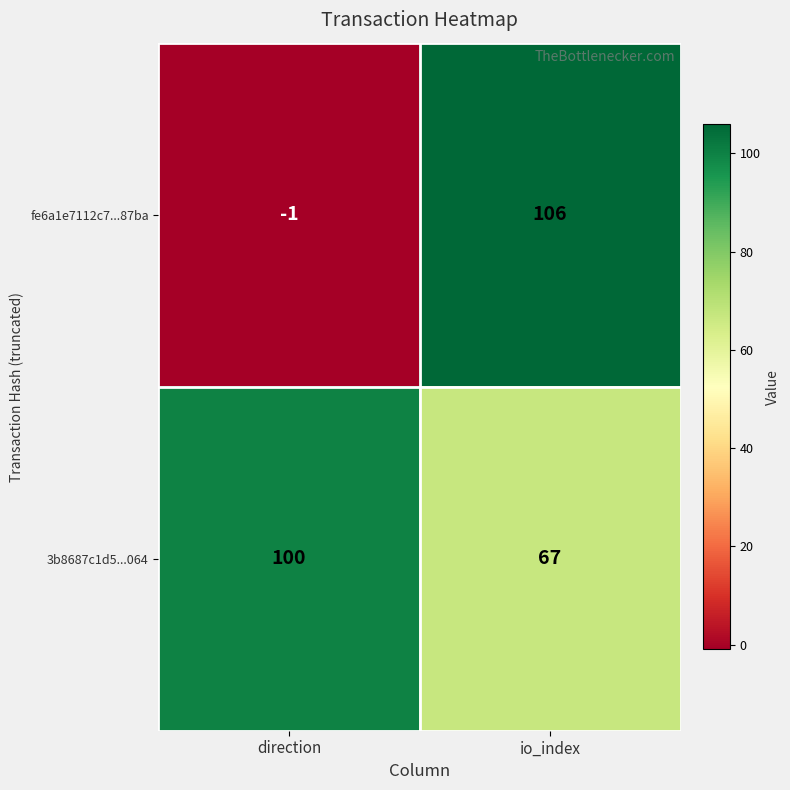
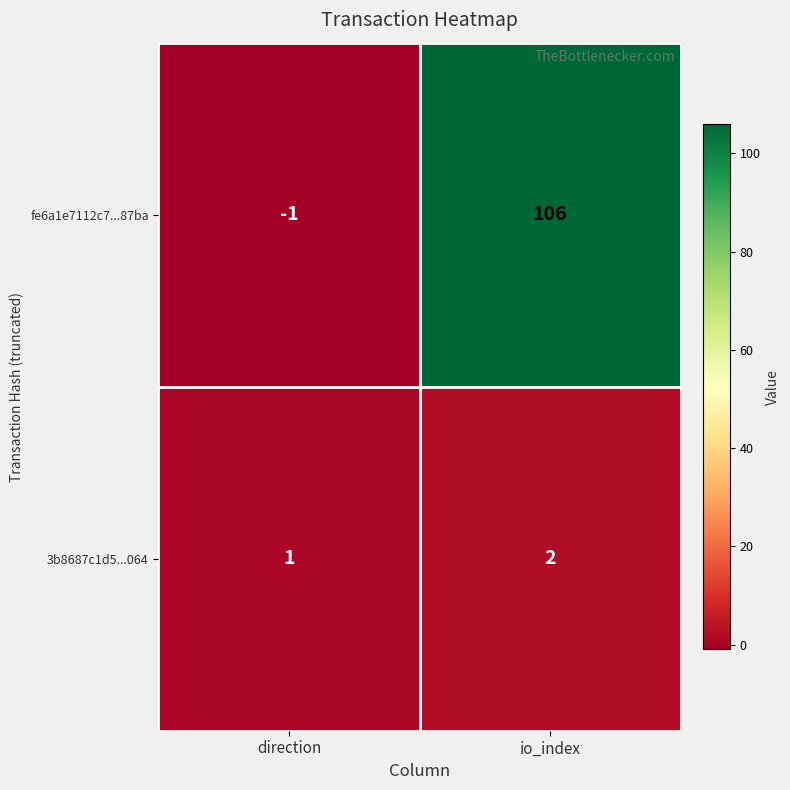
  {
    "fe6a1e7112c7...87ba": {
      "direction": -1
    },
    "3b8687c1d5...064": {
-     "direction": 100,
-     "io_index": 67
+     "direction": 1,
+     "io_index": 2
    }
  }
